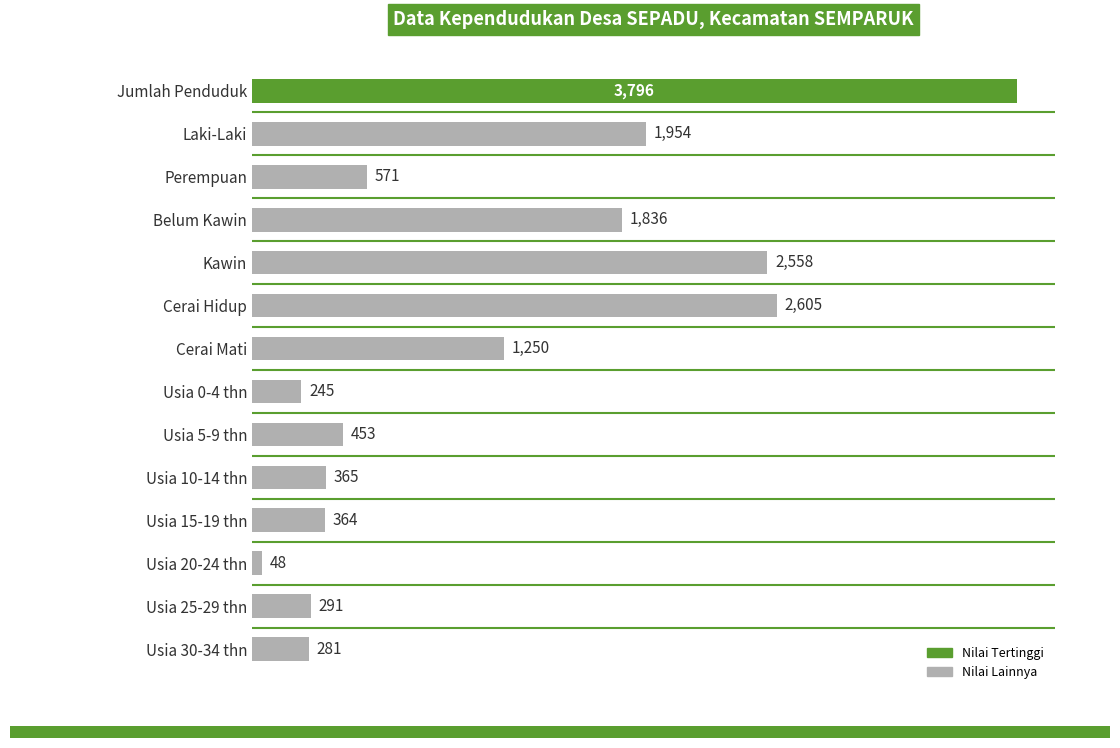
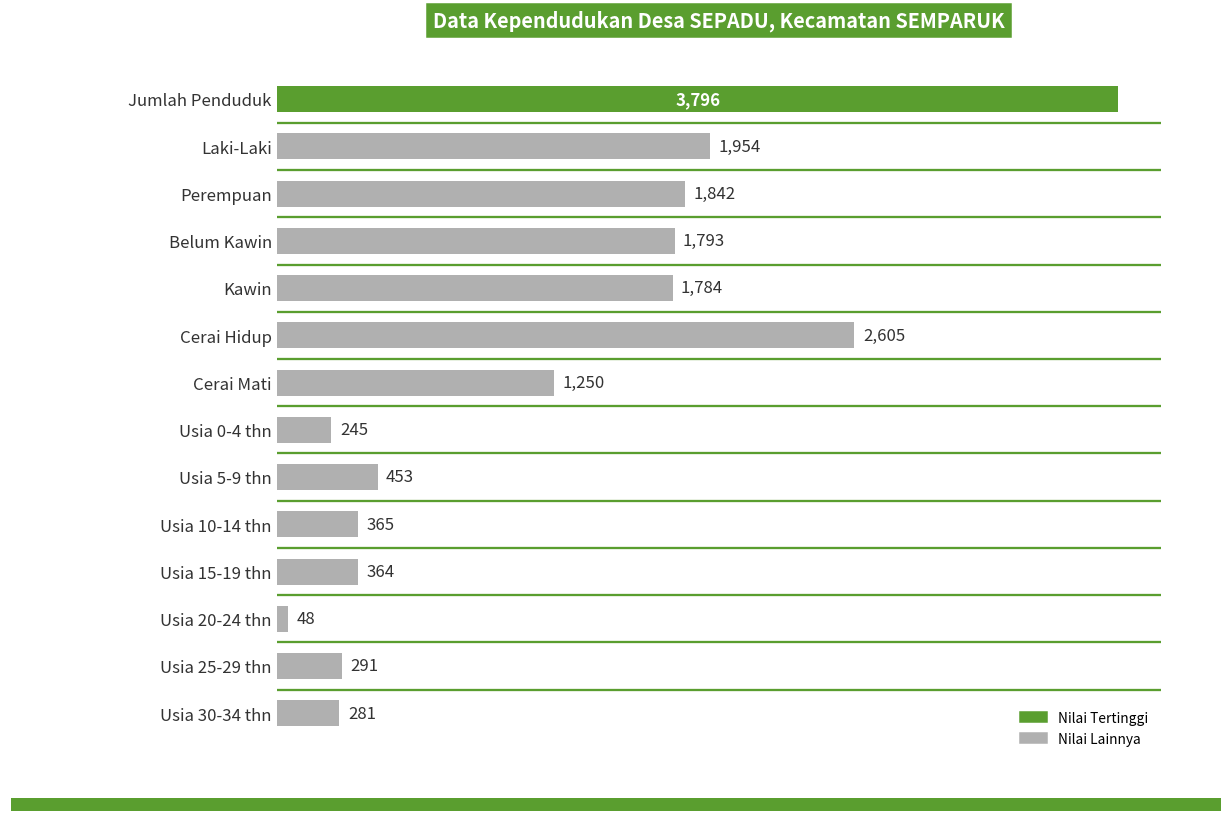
  {
    "Jumlah Penduduk": "3,796",
    "Laki-Laki": "1,954",
-   "Perempuan": "571",
-   "Belum Kawin": "1,836",
-   "Kawin": "2,558",
+   "Perempuan": "1,842",
+   "Belum Kawin": "1,793",
+   "Kawin": "1,784",
    "Cerai Hidup": "2,605",
    "Cerai Mati": "1,250",
    "Usia 0-4 thn": "245",
    "Usia 5-9 thn": "453",
    "Usia 10-14 thn": "365",
    "Usia 15-19 thn": "364",
    "Usia 20-24 thn": "48",
    "Usia 25-29 thn": "291",
    "Usia 30-34 thn": "281"
  }
